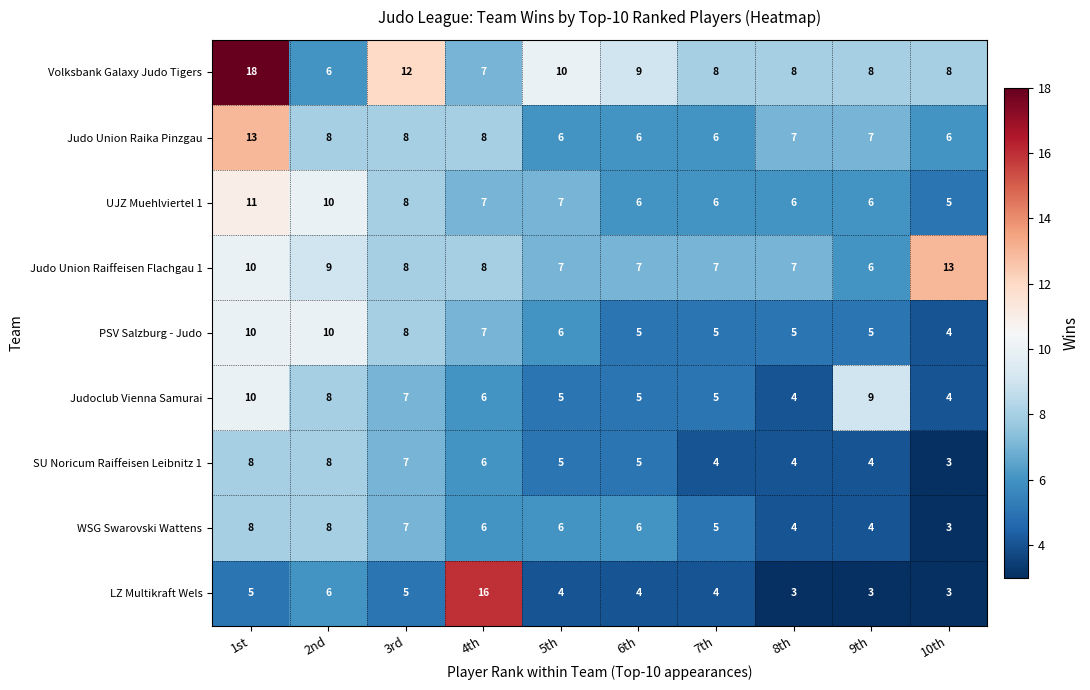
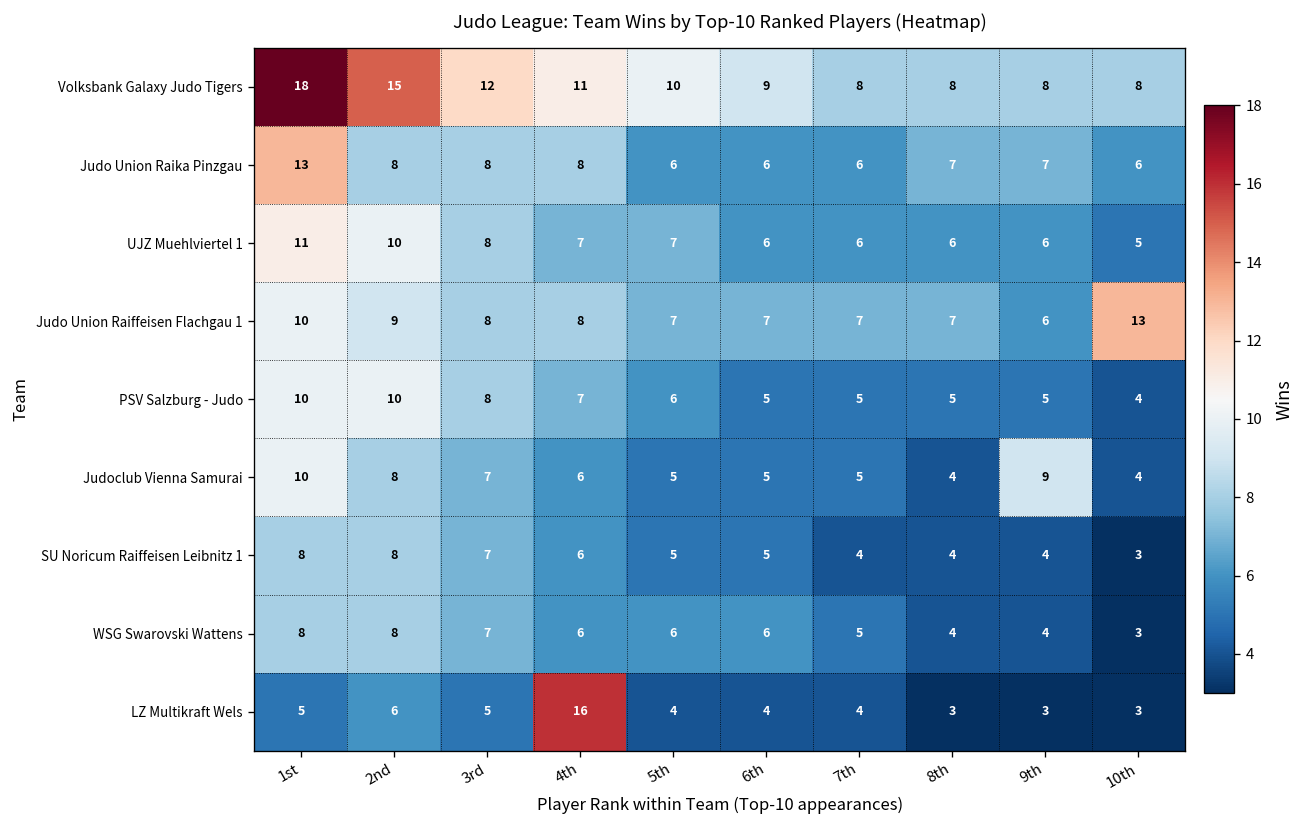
  {
    "Volksbank Galaxy Judo Tigers": {
      "1st": 18,
-     "2nd": 6,
+     "2nd": 15,
      "3rd": 12,
-     "4th": 7,
+     "4th": 11,
      "5th": 10,
      "6th": 9,
      "7th": 8,
      "8th": 8,
      "9th": 8,
      "10th": 8
    },
    "Judo Union Raika Pinzgau": {
      "1st": 13,
      "2nd": 8,
      "3rd": 8,
      "4th": 8,
      "5th": 6,
      "6th": 6,
      "7th": 6,
      "8th": 7,
      "9th": 7,
      "10th": 6
    },
    "UJZ Muehlviertel 1": {
      "1st": 11,
      "2nd": 10,
      "3rd": 8,
      "4th": 7,
      "5th": 7,
      "6th": 6,
      "7th": 6,
      "8th": 6,
      "9th": 6,
      "10th": 5
    },
    "Judo Union Raiffeisen Flachgau 1": {
      "1st": 10,
      "2nd": 9,
      "3rd": 8,
      "4th": 8,
      "5th": 7,
      "6th": 7,
      "7th": 7,
      "8th": 7,
      "9th": 6,
      "10th": 13
    },
    "PSV Salzburg - Judo": {
      "1st": 10,
      "2nd": 10,
      "3rd": 8,
      "4th": 7,
      "5th": 6,
      "6th": 5,
      "7th": 5,
      "8th": 5,
      "9th": 5,
      "10th": 4
    },
    "Judoclub Vienna Samurai": {
      "1st": 10,
      "2nd": 8,
      "3rd": 7,
      "4th": 6,
      "5th": 5,
      "6th": 5,
      "7th": 5,
      "8th": 4,
      "9th": 9,
      "10th": 4
    },
    "SU Noricum Raiffeisen Leibnitz 1": {
      "1st": 8,
      "2nd": 8,
      "3rd": 7,
      "4th": 6,
      "5th": 5,
      "6th": 5,
      "7th": 4,
      "8th": 4,
      "9th": 4,
      "10th": 3
    },
    "WSG Swarovski Wattens": {
      "1st": 8,
      "2nd": 8,
      "3rd": 7,
      "4th": 6,
      "5th": 6,
      "6th": 6,
      "7th": 5,
      "8th": 4,
      "9th": 4,
      "10th": 3
    },
    "LZ Multikraft Wels": {
      "1st": 5,
      "2nd": 6,
      "3rd": 5,
      "4th": 16,
      "5th": 4,
      "6th": 4,
      "7th": 4,
      "8th": 3,
      "9th": 3,
      "10th": 3
    }
  }
